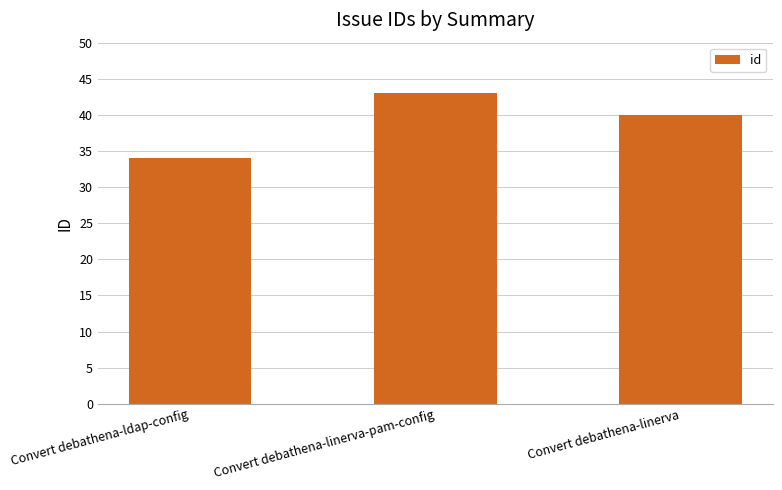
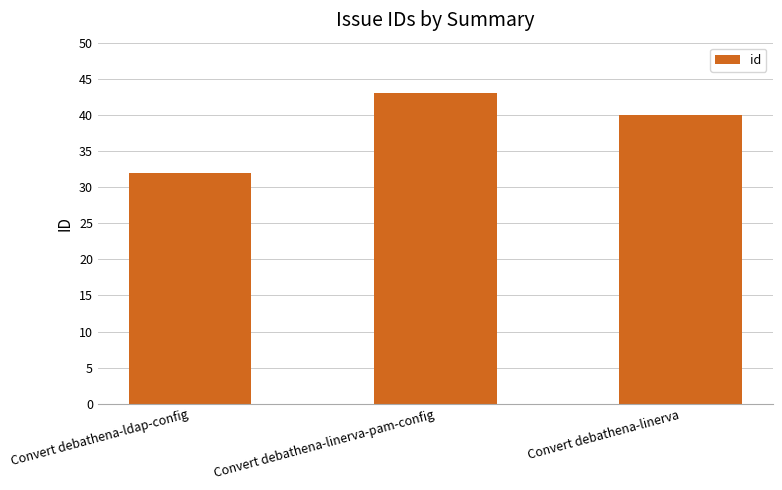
  {
-   "Convert debathena-ldap-config": 34,
+   "Convert debathena-ldap-config": 32,
    "Convert debathena-linerva-pam-config": 43,
    "Convert debathena-linerva": 40
  }
